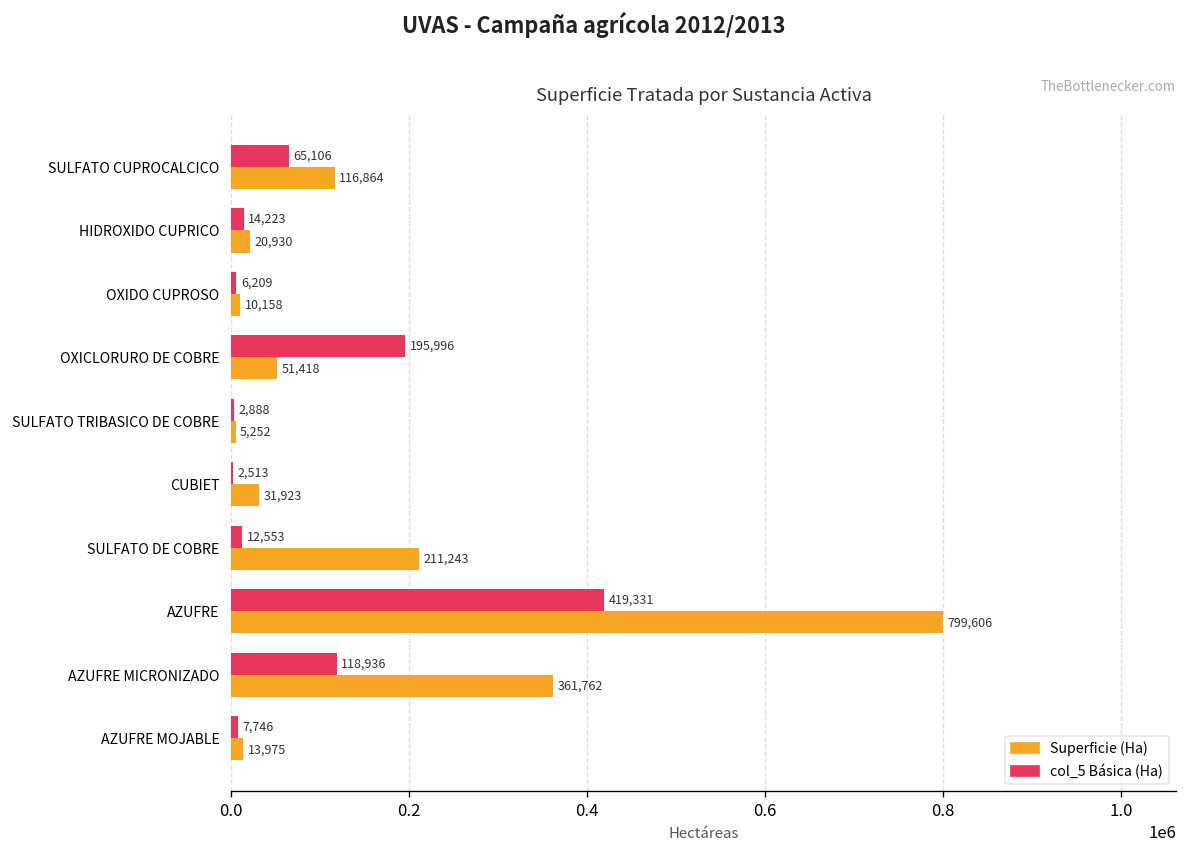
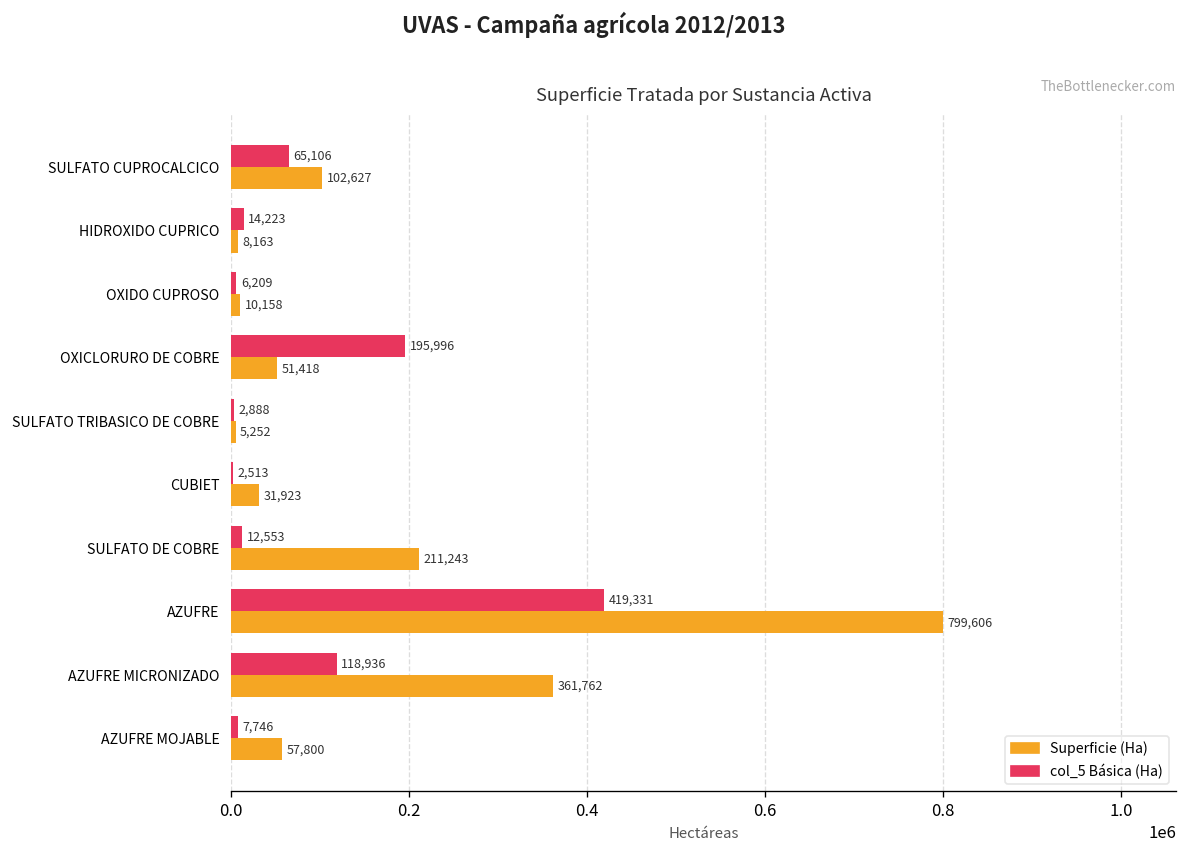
  {
    "Superficie (Ha)": {
-     "SULFATO CUPROCALCICO": "116,864",
-     "HIDROXIDO CUPRICO": "20,930",
+     "SULFATO CUPROCALCICO": "102,627",
+     "HIDROXIDO CUPRICO": "8,163",
      "OXIDO CUPROSO": "10,158",
      "OXICLORURO DE COBRE": "51,418",
      "SULFATO TRIBASICO DE COBRE": "5,252",
      "CUBIET": "31,923",
      "SULFATO DE COBRE": "211,243",
      "AZUFRE": "799,606",
      "AZUFRE MICRONIZADO": "361,762",
-     "AZUFRE MOJABLE": "13,975"
+     "AZUFRE MOJABLE": "57,800"
    }
  }
